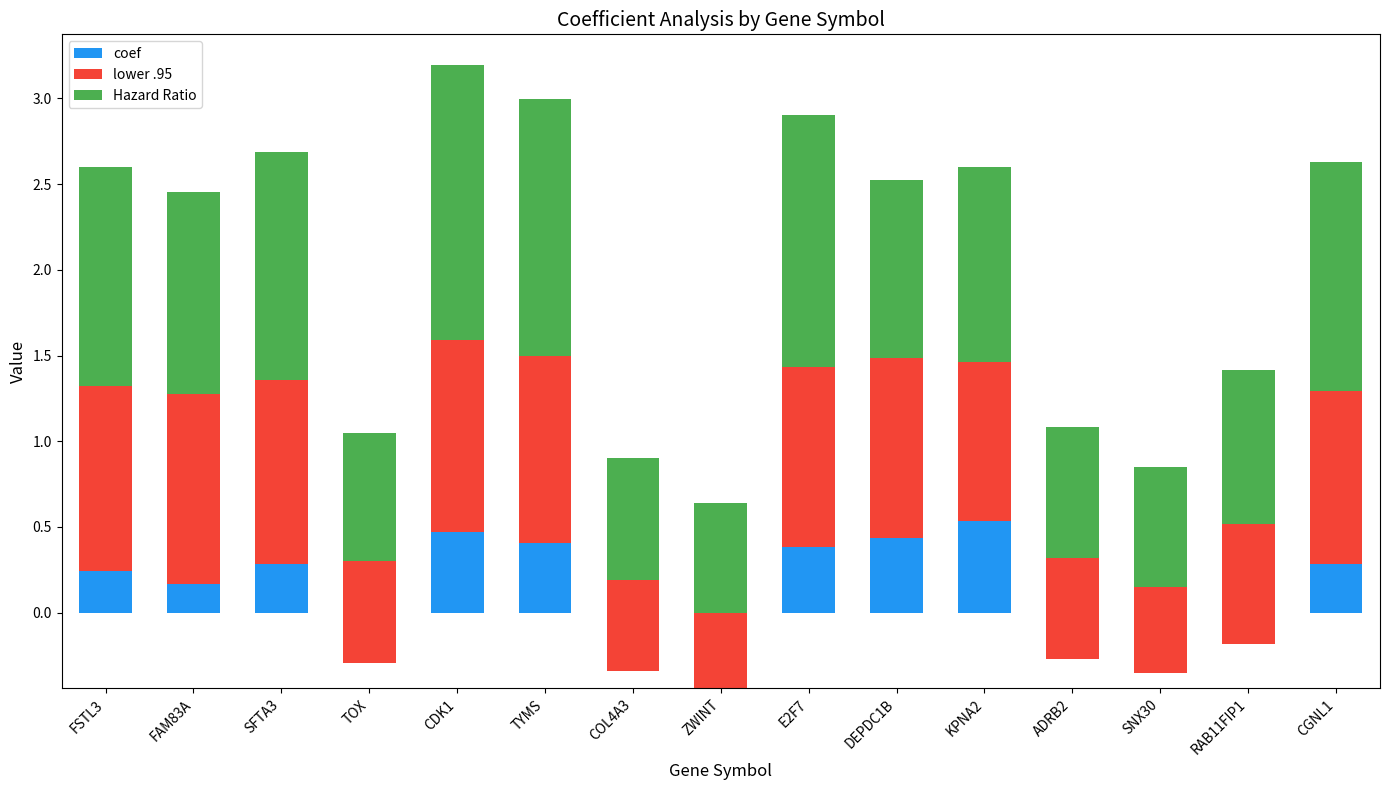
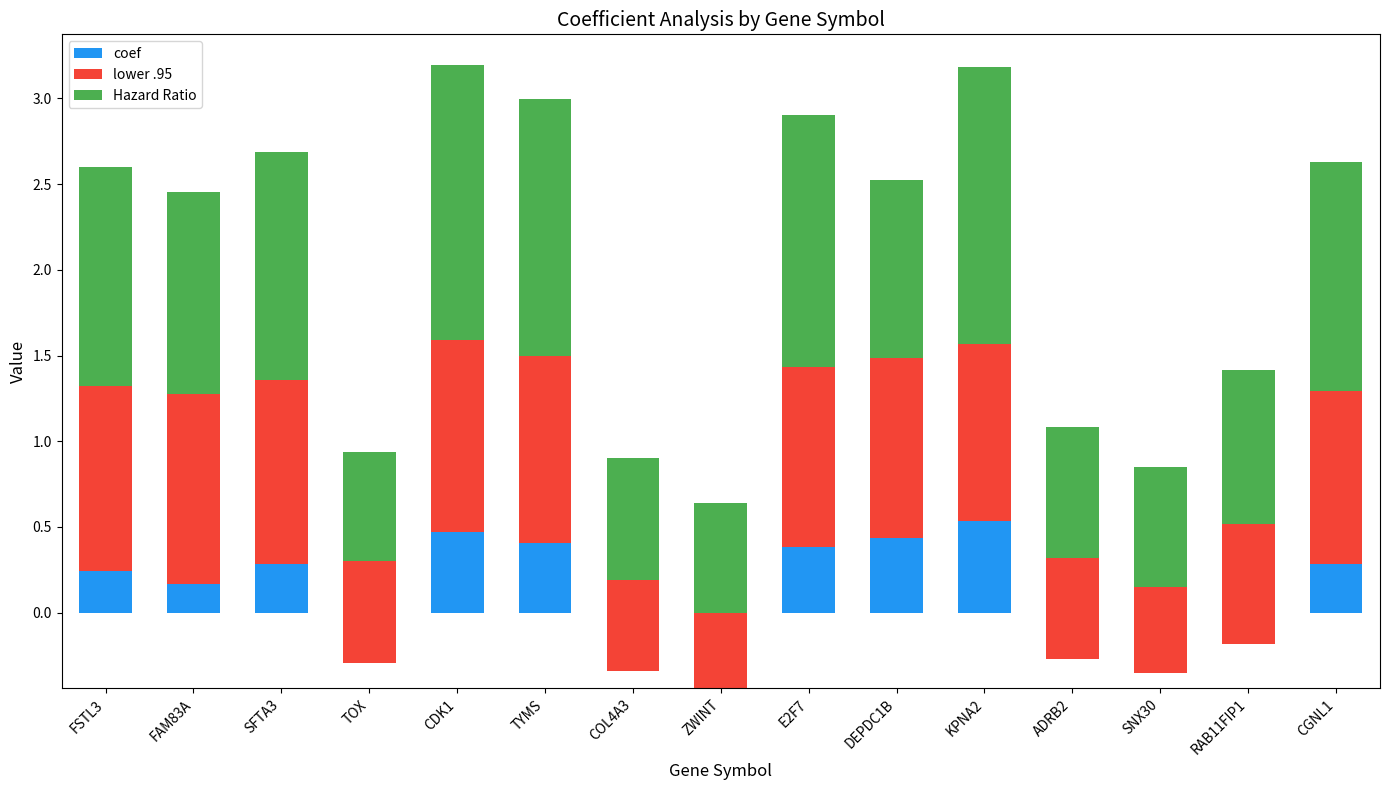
  {
    "coef": {
      "FSTL3": 0.25,
      "FAM83A": 0.17,
      "SFTA3": 0.28,
      "TOX": -0.29,
      "CDK1": 0.47,
      "TYMS": 0.40,
      "COL4A3": -0.34,
      "ZWINT": -0.44,
      "E2F7": 0.39,
      "DEPDC1B": 0.44,
      "KPNA2": 0.53,
      "ADRB2": -0.27,
      "SNX30": -0.35,
      "RAB11FIP1": -0.18,
      "CGNL1": 0.29
    },
    "lower .95": {
      "FSTL3": 1.08,
      "FAM83A": 1.11,
      "SFTA3": 1.07,
      "TOX": 0.60,
      "CDK1": 1.12,
      "TYMS": 1.10,
      "COL4A3": 0.53,
      "ZWINT": 0.44,
      "E2F7": 1.05,
      "DEPDC1B": 1.05,
-     "KPNA2": 0.93,
+     "KPNA2": 1.04,
      "ADRB2": 0.59,
      "SNX30": 0.50,
      "RAB11FIP1": 0.70,
      "CGNL1": 1.01
    },
    "Hazard Ratio": {
      "FSTL3": 1.28,
      "FAM83A": 1.18,
      "SFTA3": 1.33,
-     "TOX": 0.75,
+     "TOX": 0.64,
      "CDK1": 1.60,
      "TYMS": 1.50,
      "COL4A3": 0.71,
      "ZWINT": 0.64,
      "E2F7": 1.47,
      "DEPDC1B": 1.04,
-     "KPNA2": 1.14,
+     "KPNA2": 1.62,
      "ADRB2": 0.76,
      "SNX30": 0.70,
      "RAB11FIP1": 0.90,
      "CGNL1": 1.33
    }
  }
